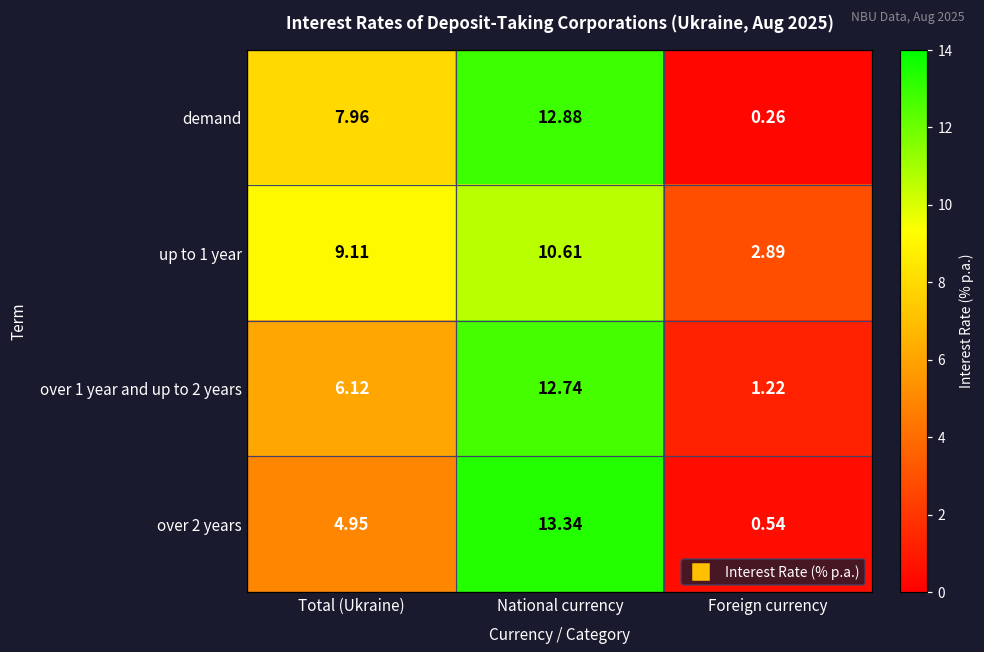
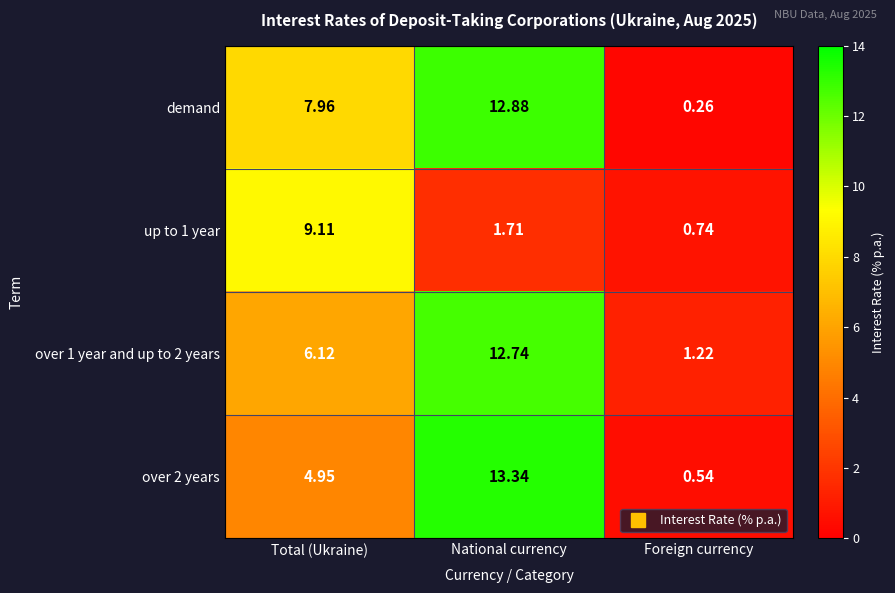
  {
    "demand": {
      "Total (Ukraine)": 7.96,
      "National currency": 12.88,
      "Foreign currency": 0.26
    },
    "up to 1 year": {
      "Total (Ukraine)": 9.11,
-     "National currency": 10.61,
-     "Foreign currency": 2.89
+     "National currency": 1.71,
+     "Foreign currency": 0.74
    },
    "over 1 year and up to 2 years": {
      "Total (Ukraine)": 6.12,
      "National currency": 12.74,
      "Foreign currency": 1.22
    },
    "over 2 years": {
      "Total (Ukraine)": 4.95,
      "National currency": 13.34,
      "Foreign currency": 0.54
    }
  }
